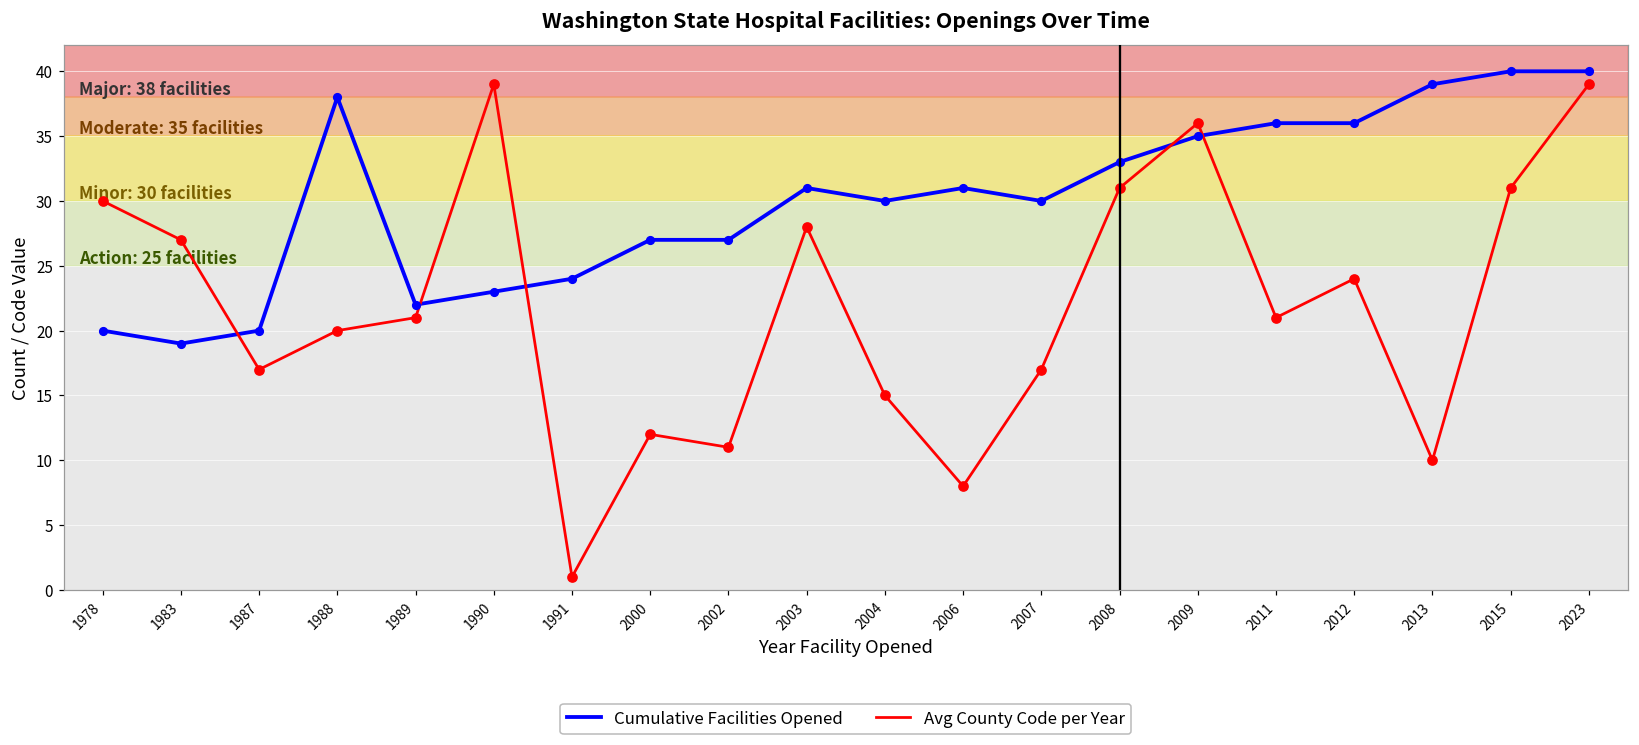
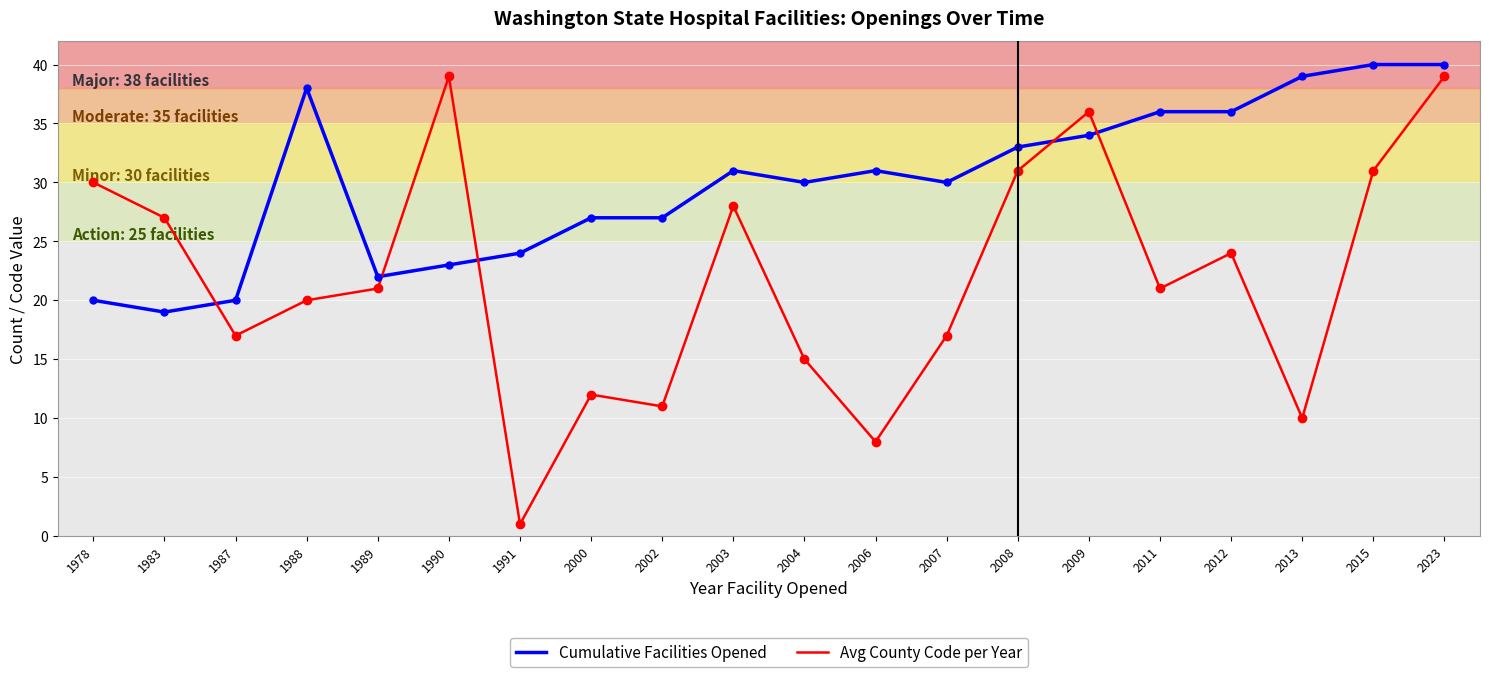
  {
    "Cumulative Facilities Opened": {
      "1978": 20,
      "1983": 19,
      "1987": 20,
      "1988": 38,
      "1989": 22,
      "1990": 23,
      "1991": 24,
      "2000": 27,
      "2002": 27,
      "2003": 31,
      "2004": 30,
      "2006": 31,
      "2007": 30,
      "2008": 33,
-     "2009": 35,
+     "2009": 34,
      "2011": 36,
      "2012": 36,
      "2013": 39,
      "2015": 40,
      "2023": 40
    },
    "Avg County Code per Year": {
      "1987": 17,
      "1988": 20,
      "1989": 21,
      "1990": 39,
      "1991": 1,
      "2000": 12,
      "2002": 11,
      "2003": 28,
      "2004": 15,
      "2006": 8,
      "2007": 17,
      "2008": 31,
      "2009": 36,
      "2011": 21,
      "2012": 24,
      "2013": 10,
      "2015": 31,
      "2023": 39
    }
  }
